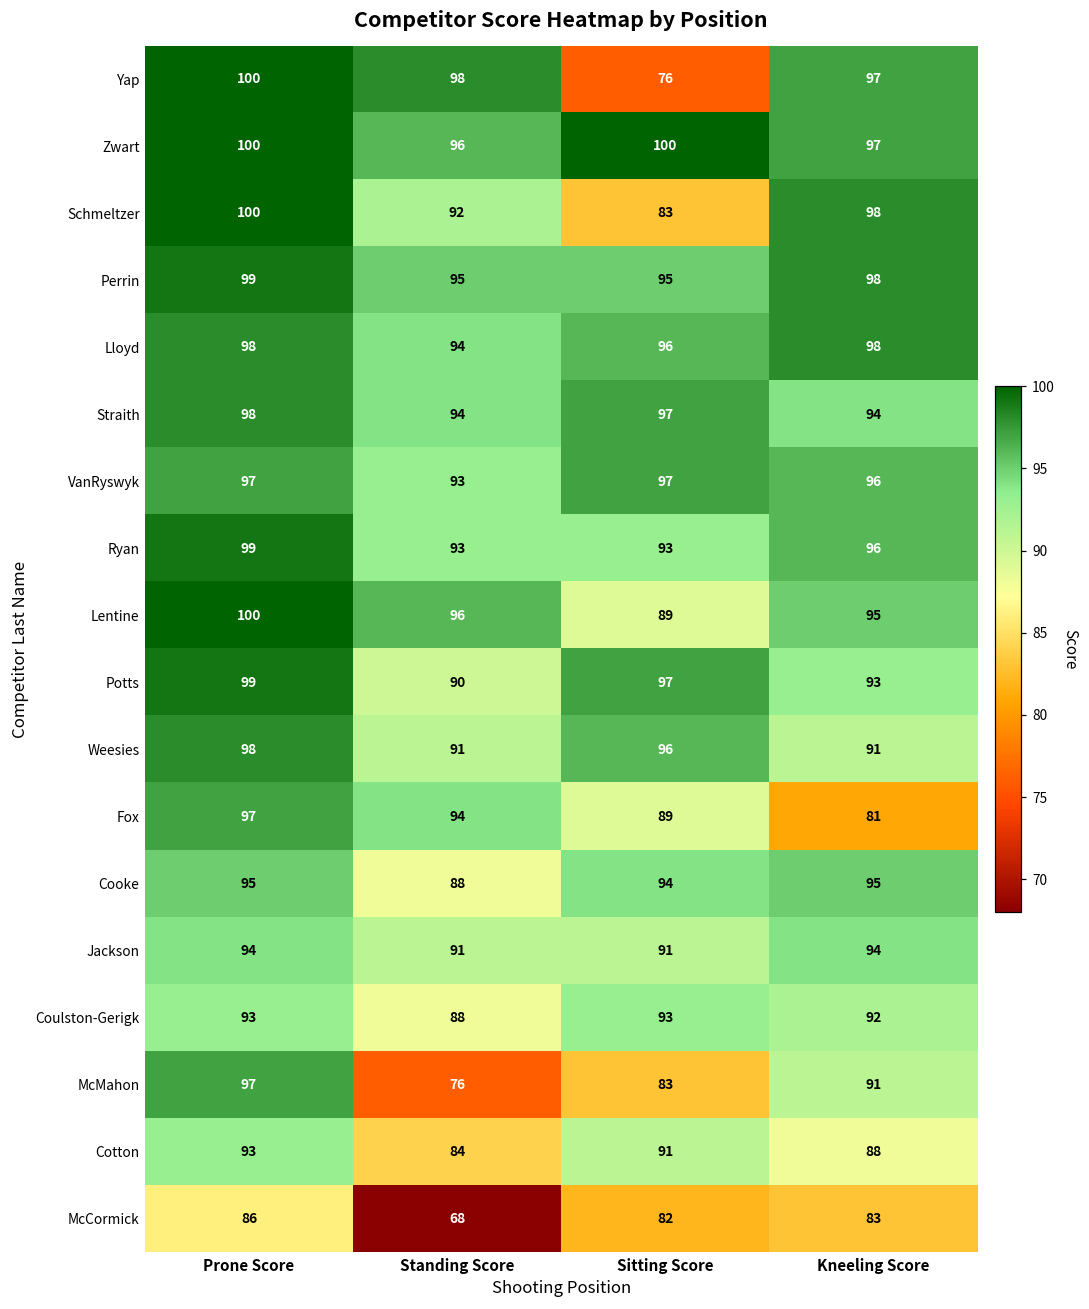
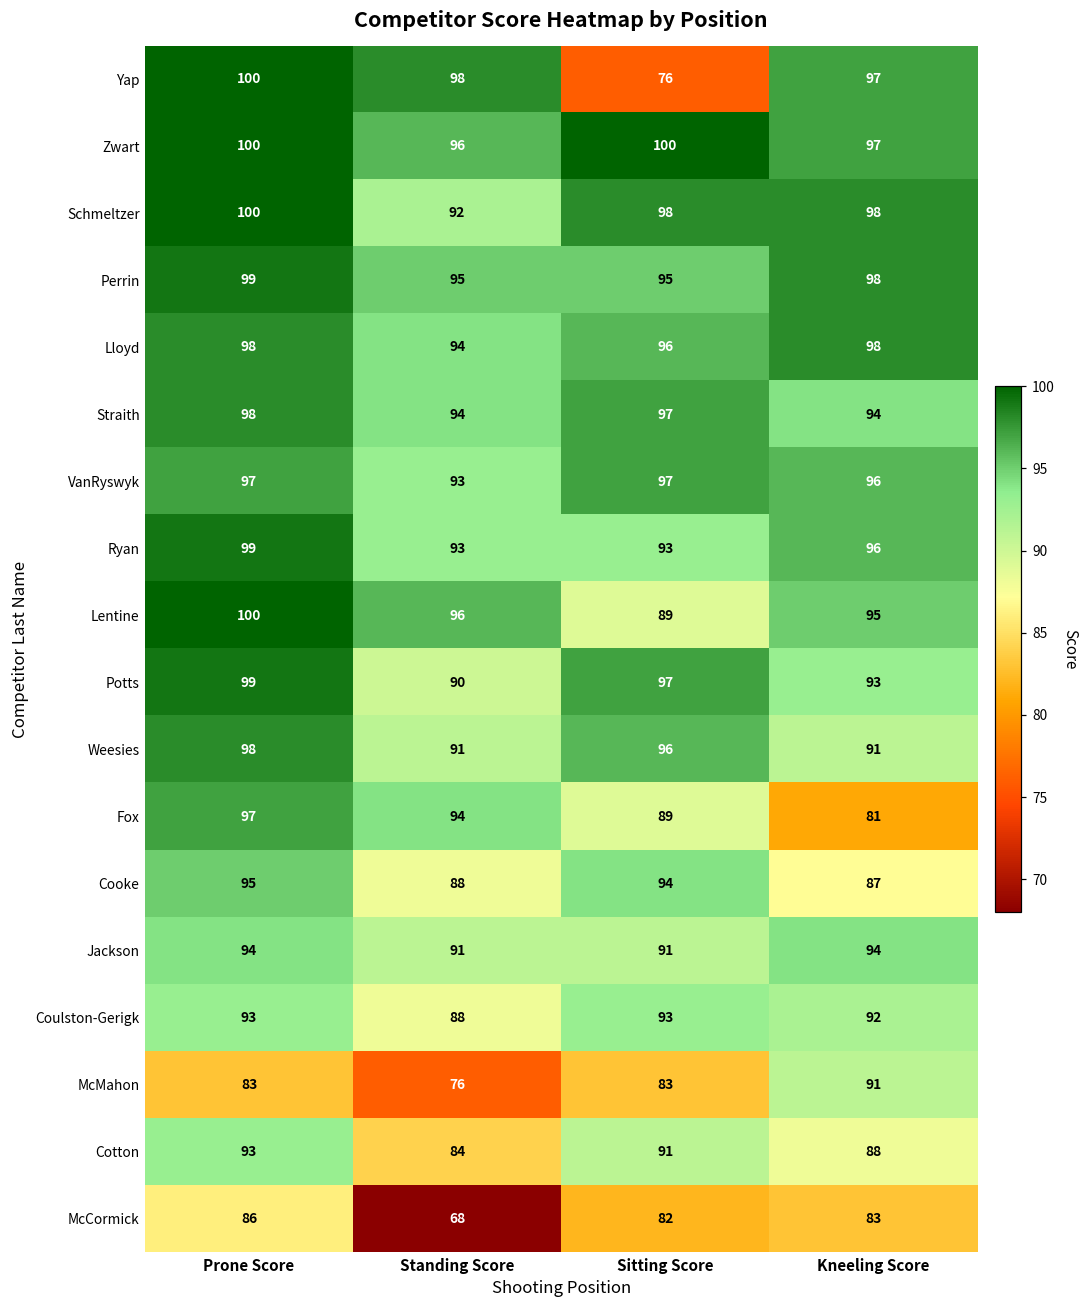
  {
    "Yap": {
      "Prone Score": 100,
      "Standing Score": 98,
      "Sitting Score": 76,
      "Kneeling Score": 97
    },
    "Zwart": {
      "Prone Score": 100,
      "Standing Score": 96,
      "Sitting Score": 100,
      "Kneeling Score": 97
    },
    "Schmeltzer": {
      "Prone Score": 100,
      "Standing Score": 92,
-     "Sitting Score": 83,
+     "Sitting Score": 98,
      "Kneeling Score": 98
    },
    "Perrin": {
      "Prone Score": 99,
      "Standing Score": 95,
      "Sitting Score": 95,
      "Kneeling Score": 98
    },
    "Lloyd": {
      "Prone Score": 98,
      "Standing Score": 94,
      "Sitting Score": 96,
      "Kneeling Score": 98
    },
    "Straith": {
      "Prone Score": 98,
      "Standing Score": 94,
      "Sitting Score": 97,
      "Kneeling Score": 94
    },
    "VanRyswyk": {
      "Prone Score": 97,
      "Standing Score": 93,
      "Sitting Score": 97,
      "Kneeling Score": 96
    },
    "Ryan": {
      "Prone Score": 99,
      "Standing Score": 93,
      "Sitting Score": 93,
      "Kneeling Score": 96
    },
    "Lentine": {
      "Prone Score": 100,
      "Standing Score": 96,
      "Sitting Score": 89,
      "Kneeling Score": 95
    },
    "Potts": {
      "Prone Score": 99,
      "Standing Score": 90,
      "Sitting Score": 97,
      "Kneeling Score": 93
    },
    "Weesies": {
      "Prone Score": 98,
      "Standing Score": 91,
      "Sitting Score": 96,
      "Kneeling Score": 91
    },
    "Fox": {
      "Prone Score": 97,
      "Standing Score": 94,
      "Sitting Score": 89,
      "Kneeling Score": 81
    },
    "Cooke": {
      "Prone Score": 95,
      "Standing Score": 88,
      "Sitting Score": 94,
-     "Kneeling Score": 95
+     "Kneeling Score": 87
    },
    "Jackson": {
      "Prone Score": 94,
      "Standing Score": 91,
      "Sitting Score": 91,
      "Kneeling Score": 94
    },
    "Coulston-Gerigk": {
      "Prone Score": 93,
      "Standing Score": 88,
      "Sitting Score": 93,
      "Kneeling Score": 92
    },
    "McMahon": {
-     "Prone Score": 97,
+     "Prone Score": 83,
      "Standing Score": 76,
      "Sitting Score": 83,
      "Kneeling Score": 91
    },
    "Cotton": {
      "Prone Score": 93,
      "Standing Score": 84,
      "Sitting Score": 91,
      "Kneeling Score": 88
    },
    "McCormick": {
      "Prone Score": 86,
      "Standing Score": 68,
      "Sitting Score": 82,
      "Kneeling Score": 83
    }
  }
